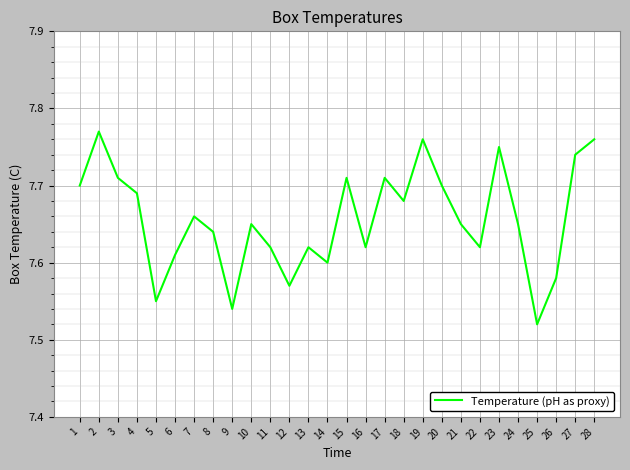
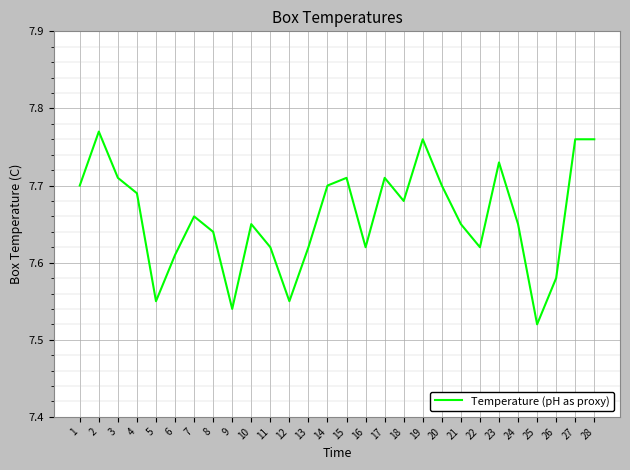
  {
    "1": 7.70,
    "2": 7.77,
    "3": 7.71,
    "4": 7.69,
    "5": 7.55,
    "6": 7.61,
    "7": 7.66,
    "8": 7.64,
    "9": 7.54,
    "10": 7.65,
    "11": 7.62,
-   "12": 7.57,
+   "12": 7.55,
    "13": 7.62,
-   "14": 7.6,
+   "14": 7.7,
    "15": 7.71,
    "16": 7.62,
    "17": 7.71,
    "18": 7.68,
    "19": 7.76,
    "20": 7.70,
    "21": 7.65,
    "22": 7.62,
-   "23": 7.75,
+   "23": 7.73,
    "24": 7.65,
    "25": 7.52,
    "26": 7.58,
-   "27": 7.74,
+   "27": 7.76,
    "28": 7.76
  }
